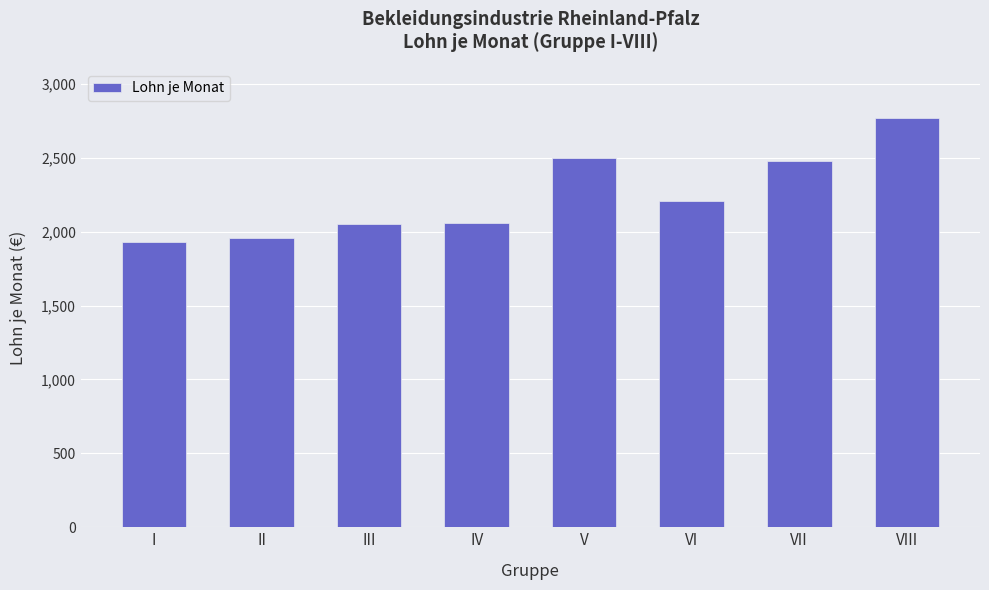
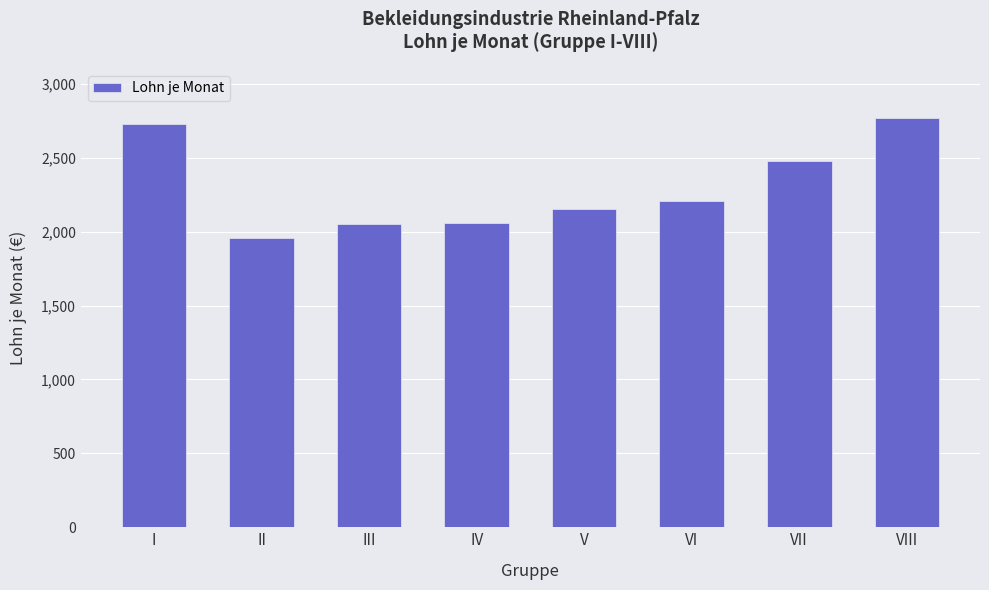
  {
-   "I": "1,930",
+   "I": "2,730",
    "II": "1,960",
    "III": "2,050",
    "IV": "2,060",
-   "V": "2,500",
+   "V": "2,150",
    "VI": "2,200",
    "VII": "2,480",
    "VIII": "2,770"
  }
